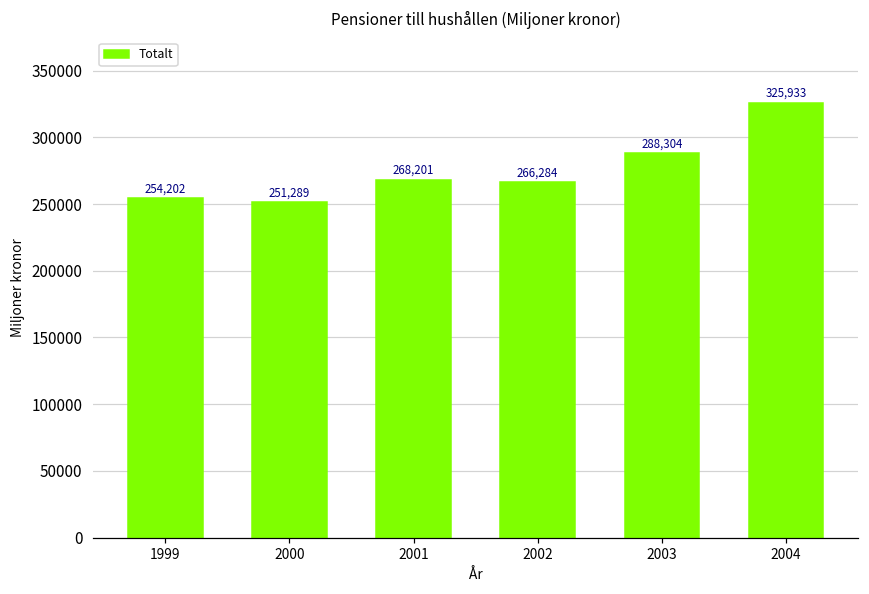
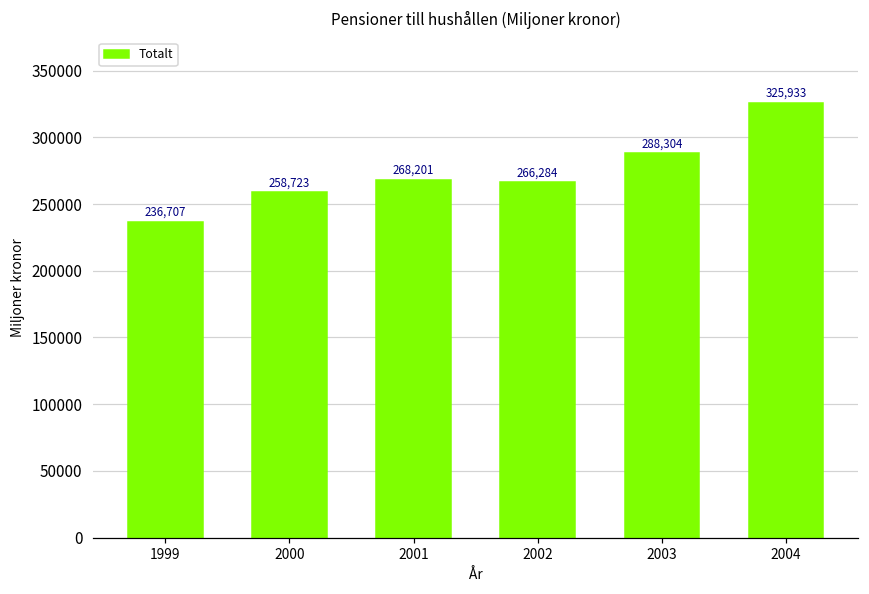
  {
-   "1999": "254,202",
-   "2000": "251,289",
+   "1999": "236,707",
+   "2000": "258,723",
    "2001": "268,201",
    "2002": "266,284",
    "2003": "288,304",
    "2004": "325,933"
  }
